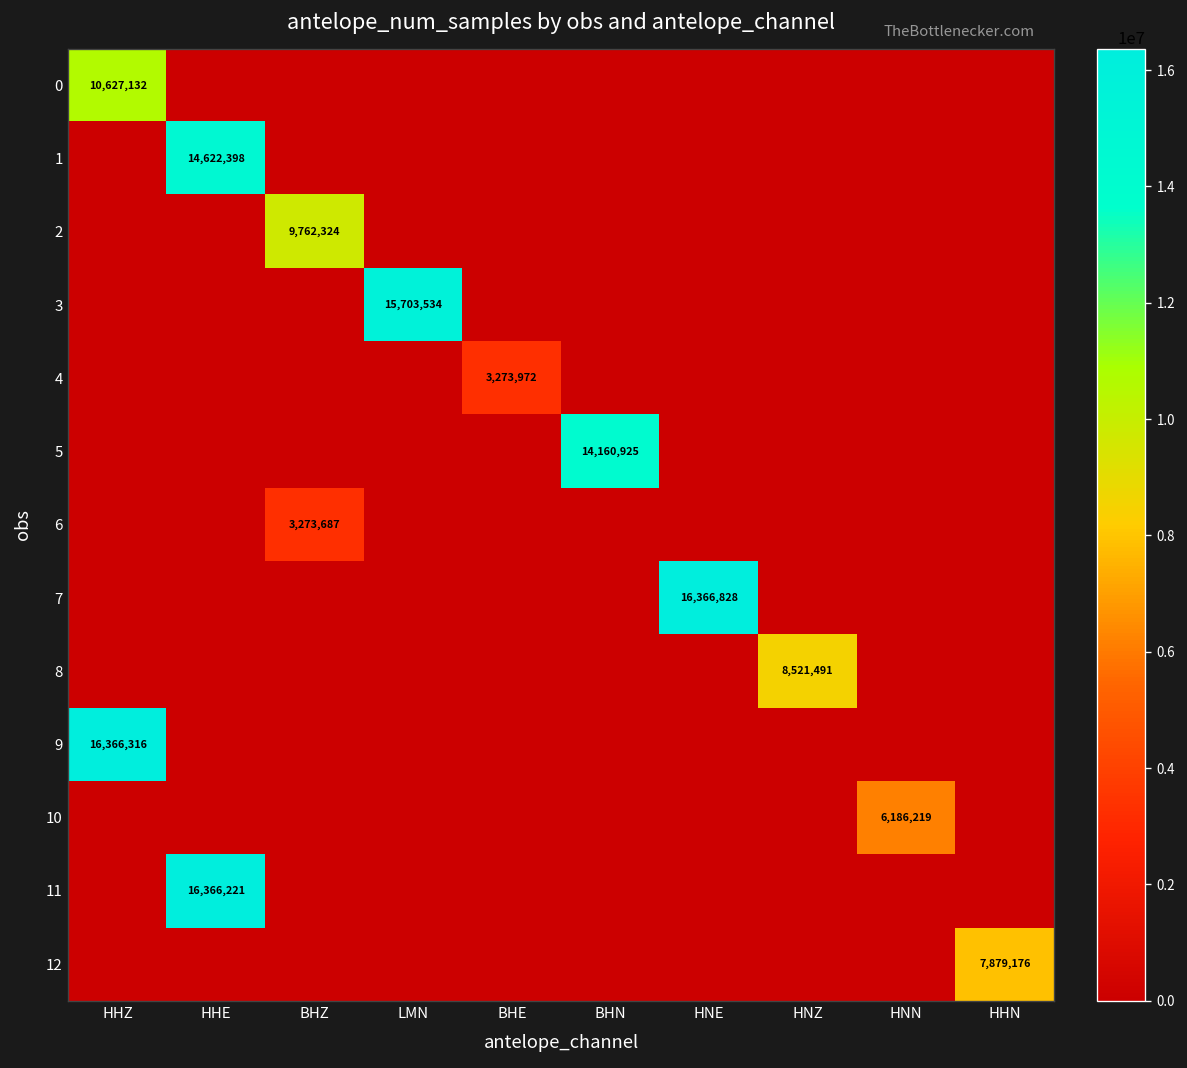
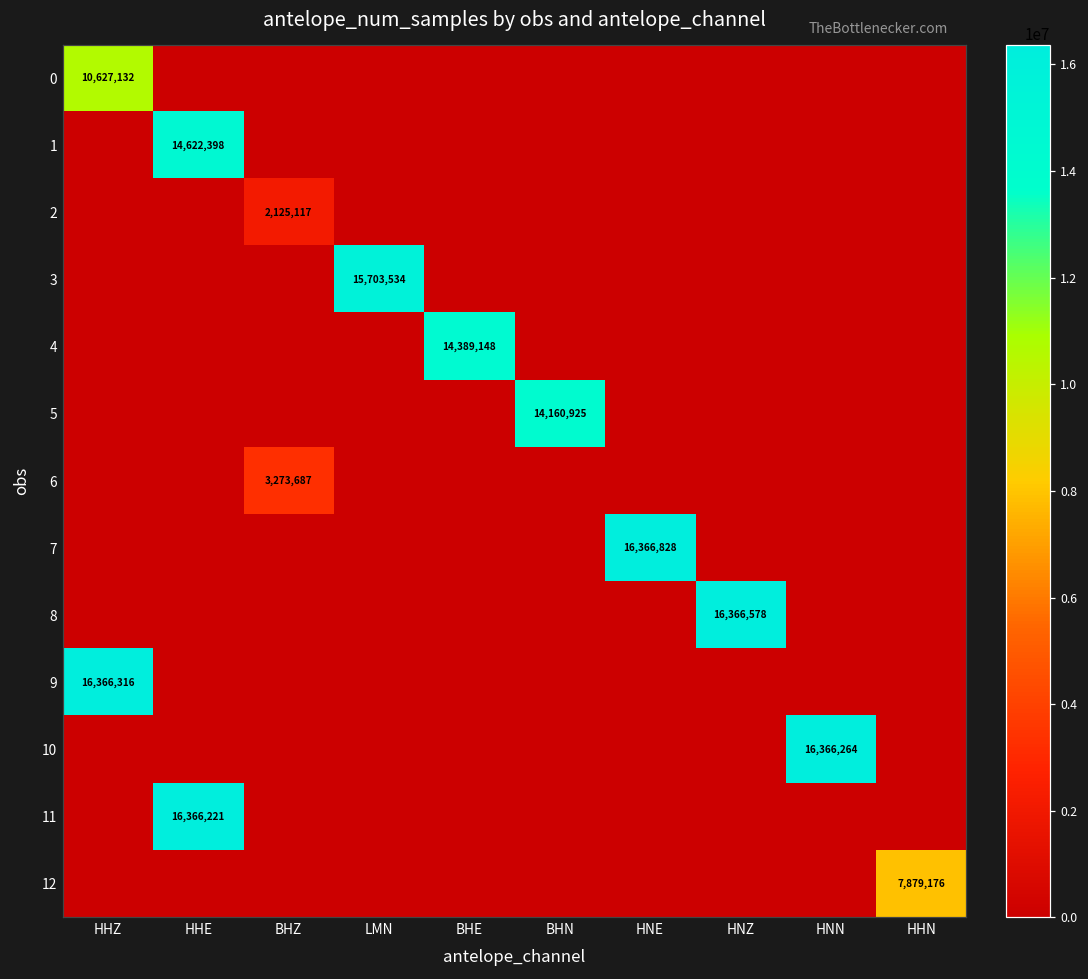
  {
    "0": {
      "HHZ": "10,627,132"
    },
    "1": {
      "HHE": "14,622,398"
    },
    "2": {
-     "BHZ": "9,762,324"
+     "BHZ": "2,125,117"
    },
    "3": {
      "LMN": "15,703,534"
    },
    "4": {
-     "BHE": "3,273,972"
+     "BHE": "14,389,148"
    },
    "5": {
      "BHN": "14,160,925"
    },
    "6": {
      "BHZ": "3,273,687"
    },
    "7": {
      "HNE": "16,366,828"
    },
    "8": {
-     "HNZ": "8,521,491"
+     "HNZ": "16,366,578"
    },
    "9": {
      "HHZ": "16,366,316"
    },
    "10": {
-     "HNN": "6,186,219"
+     "HNN": "16,366,264"
    },
    "11": {
      "HHE": "16,366,221"
    },
    "12": {
      "HHN": "7,879,176"
    }
  }
